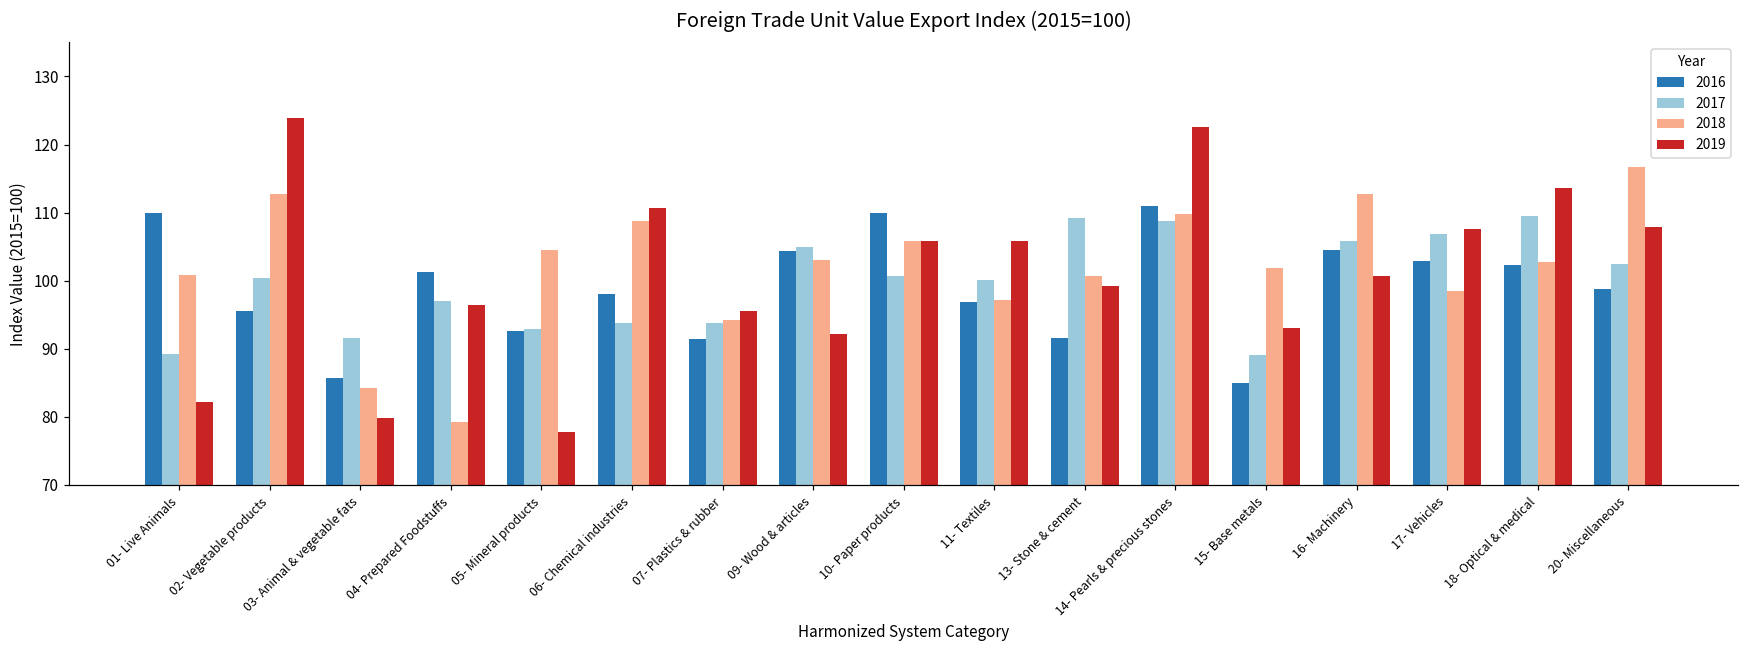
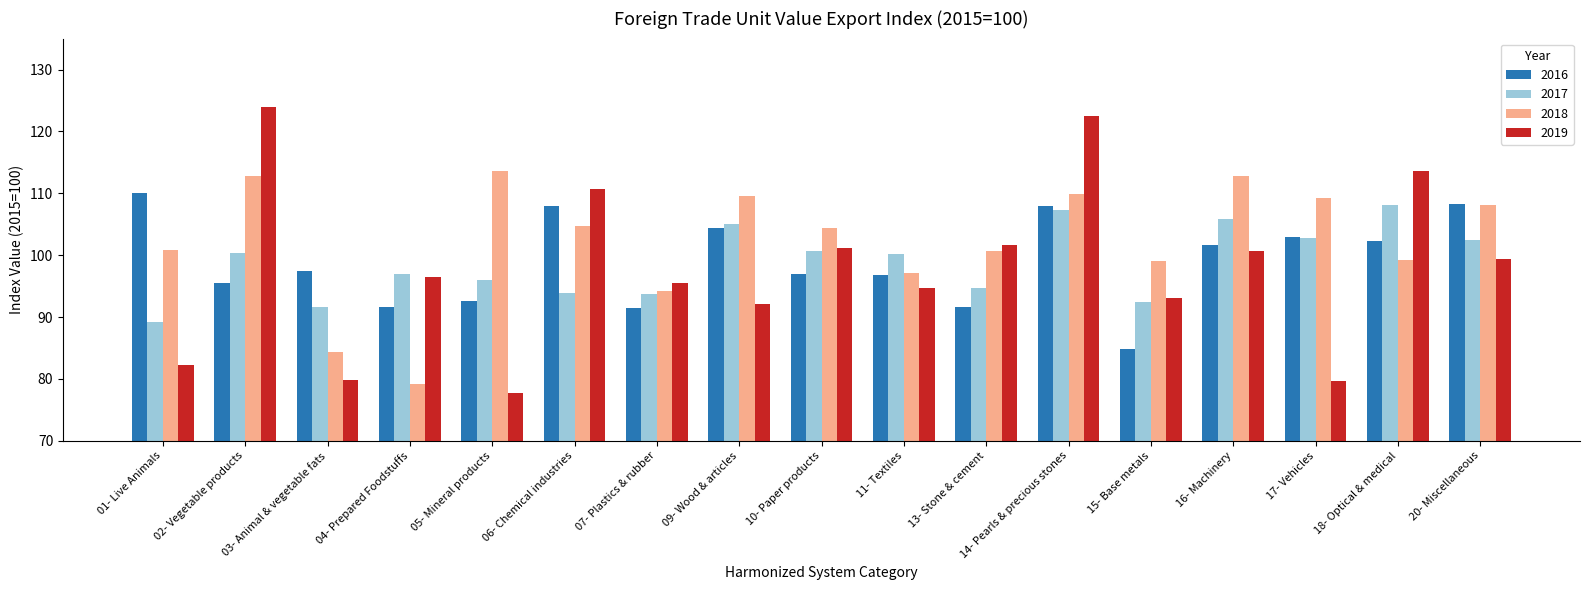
  {
    "2016": {
      "01- Live Animals": 110,
      "02- Vegetable products": 96,
-     "03- Animal & vegetable fats": 86,
-     "04- Prepared Foodstuffs": 101,
+     "03- Animal & vegetable fats": 97,
+     "04- Prepared Foodstuffs": 92,
      "05- Mineral products": 93,
-     "06- Chemical industries": 98,
+     "06- Chemical industries": 108,
      "07- Plastics & rubber": 91,
      "09- Wood & articles": 104,
-     "10- Paper products": 110,
+     "10- Paper products": 97,
      "11- Textiles": 97,
      "13- Stone & cement": 92,
-     "14- Pearls & precious stones": 111,
+     "14- Pearls & precious stones": 108,
      "15- Base metals": 85,
-     "16- Machinery": 105,
+     "16- Machinery": 102,
      "17- Vehicles": 103,
      "18- Optical & medical": 102,
-     "20- Miscellaneous": 99
+     "20- Miscellaneous": 108
    },
    "2017": {
      "01- Live Animals": 89,
      "02- Vegetable products": 100,
      "03- Animal & vegetable fats": 92,
      "04- Prepared Foodstuffs": 97,
-     "05- Mineral products": 93,
+     "05- Mineral products": 96,
      "06- Chemical industries": 94,
      "07- Plastics & rubber": 94,
      "09- Wood & articles": 105,
      "10- Paper products": 101,
      "11- Textiles": 100,
-     "13- Stone & cement": 109,
-     "14- Pearls & precious stones": 109,
-     "15- Base metals": 89,
+     "13- Stone & cement": 95,
+     "14- Pearls & precious stones": 107,
+     "15- Base metals": 92,
      "16- Machinery": 106,
-     "17- Vehicles": 107,
-     "18- Optical & medical": 110,
+     "17- Vehicles": 103,
+     "18- Optical & medical": 108,
      "20- Miscellaneous": 102
    },
    "2018": {
      "01- Live Animals": 101,
      "02- Vegetable products": 113,
      "03- Animal & vegetable fats": 84,
      "04- Prepared Foodstuffs": 79,
-     "05- Mineral products": 105,
-     "06- Chemical industries": 109,
+     "05- Mineral products": 114,
+     "06- Chemical industries": 105,
      "07- Plastics & rubber": 94,
-     "09- Wood & articles": 103,
-     "10- Paper products": 106,
+     "09- Wood & articles": 110,
+     "10- Paper products": 104,
      "11- Textiles": 97,
      "13- Stone & cement": 101,
      "14- Pearls & precious stones": 110,
-     "15- Base metals": 102,
+     "15- Base metals": 99,
      "16- Machinery": 113,
-     "17- Vehicles": 99,
-     "18- Optical & medical": 103,
-     "20- Miscellaneous": 117
+     "17- Vehicles": 109,
+     "18- Optical & medical": 99,
+     "20- Miscellaneous": 108
    },
    "2019": {
      "01- Live Animals": 82,
      "02- Vegetable products": 124,
      "03- Animal & vegetable fats": 80,
      "04- Prepared Foodstuffs": 97,
      "05- Mineral products": 78,
      "06- Chemical industries": 111,
      "07- Plastics & rubber": 95,
      "09- Wood & articles": 92,
-     "10- Paper products": 106,
-     "11- Textiles": 106,
-     "13- Stone & cement": 99,
+     "10- Paper products": 101,
+     "11- Textiles": 95,
+     "13- Stone & cement": 102,
      "14- Pearls & precious stones": 123,
      "15- Base metals": 93,
      "16- Machinery": 101,
-     "17- Vehicles": 108,
+     "17- Vehicles": 80,
      "18- Optical & medical": 114,
-     "20- Miscellaneous": 108
+     "20- Miscellaneous": 99
    }
  }
